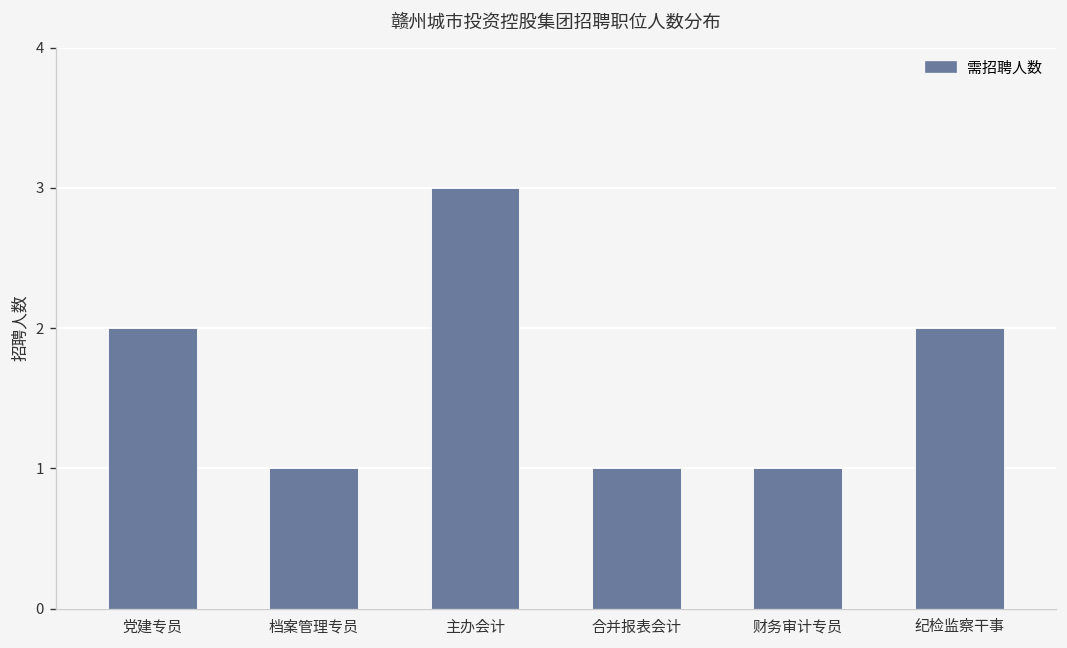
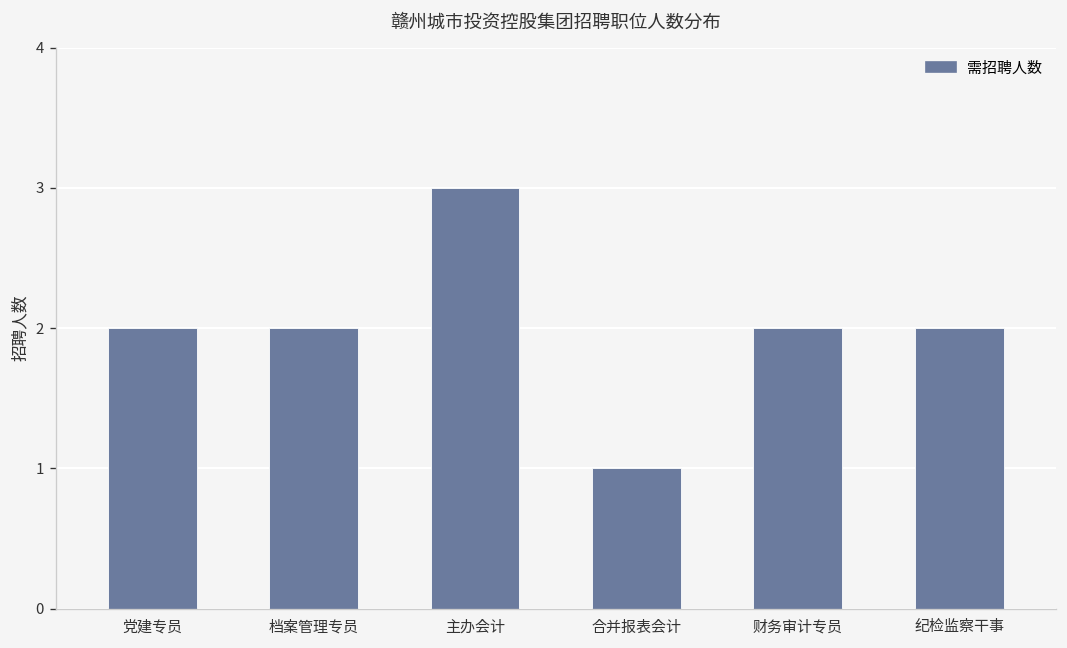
  {
    "党建专员": 2,
-   "档案管理专员": 1,
+   "档案管理专员": 2,
    "主办会计": 3,
    "合并报表会计": 1,
-   "财务审计专员": 1,
+   "财务审计专员": 2,
    "纪检监察干事": 2
  }
